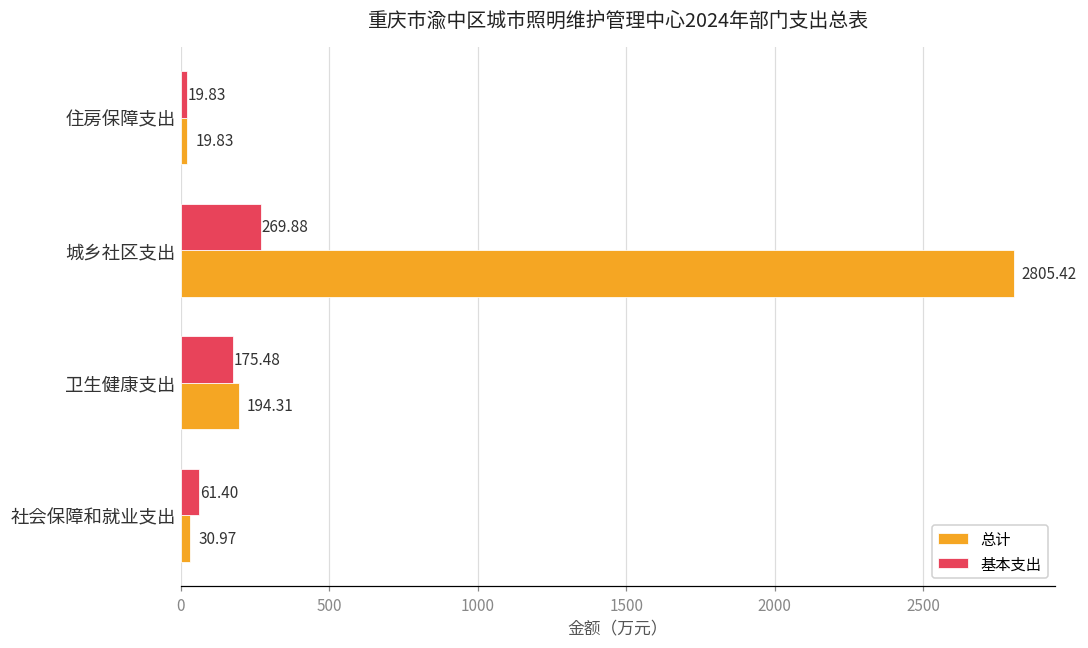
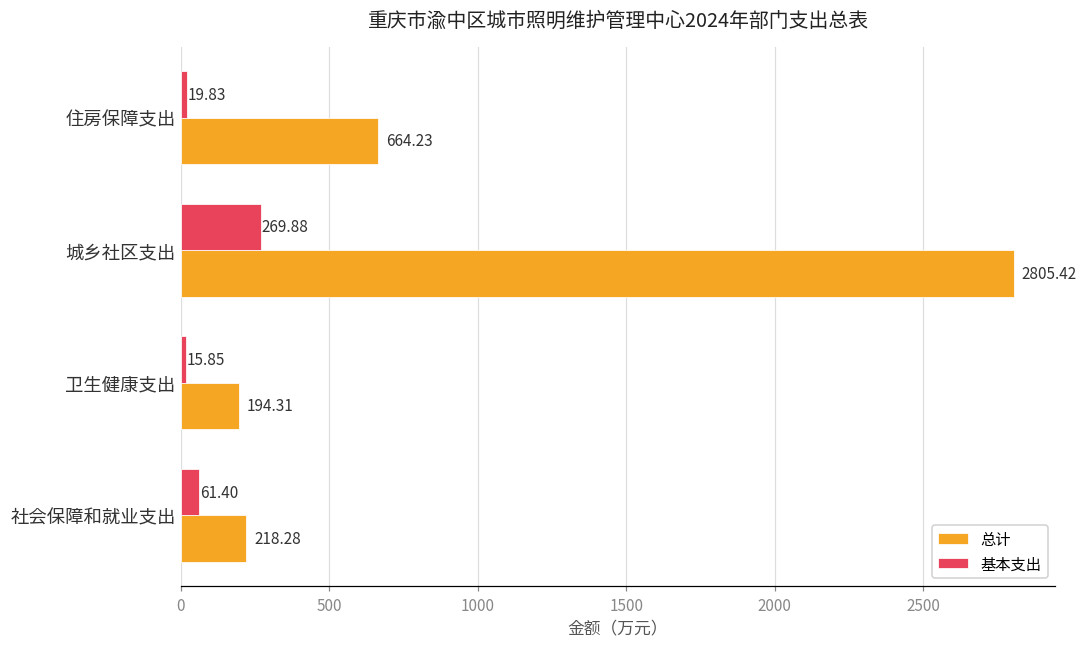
  {
    "总计": {
-     "住房保障支出": 19.83,
+     "住房保障支出": 664.23,
      "城乡社区支出": 2805.42,
      "卫生健康支出": 194.31,
-     "社会保障和就业支出": 30.97
+     "社会保障和就业支出": 218.28
    },
    "基本支出": {
      "住房保障支出": 19.83,
      "城乡社区支出": 269.88,
-     "卫生健康支出": 175.48,
+     "卫生健康支出": 15.85,
      "社会保障和就业支出": 61.40
    }
  }
